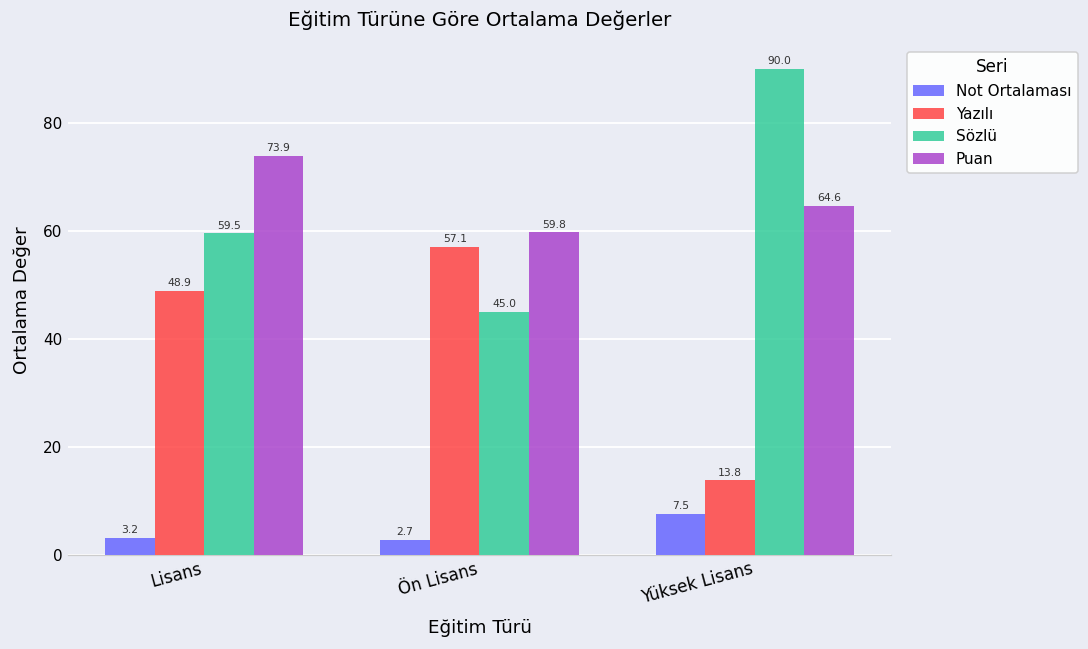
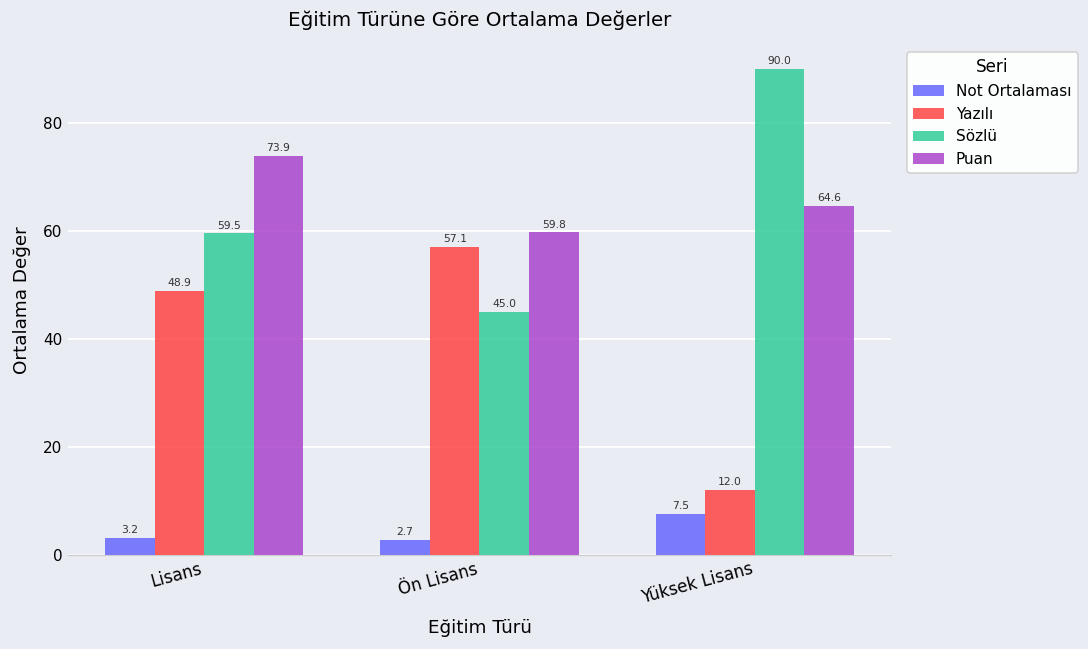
  {
    "Not Ortalaması": {
      "Lisans": 3.2,
      "Ön Lisans": 2.7,
      "Yüksek Lisans": 7.5
    },
    "Yazılı": {
      "Lisans": 48.9,
      "Ön Lisans": 57.1,
-     "Yüksek Lisans": 13.8
+     "Yüksek Lisans": 12.0
    },
    "Sözlü": {
      "Lisans": 59.5,
      "Ön Lisans": 45.0,
      "Yüksek Lisans": 90.0
    },
    "Puan": {
      "Lisans": 73.9,
      "Ön Lisans": 59.8,
      "Yüksek Lisans": 64.6
    }
  }
